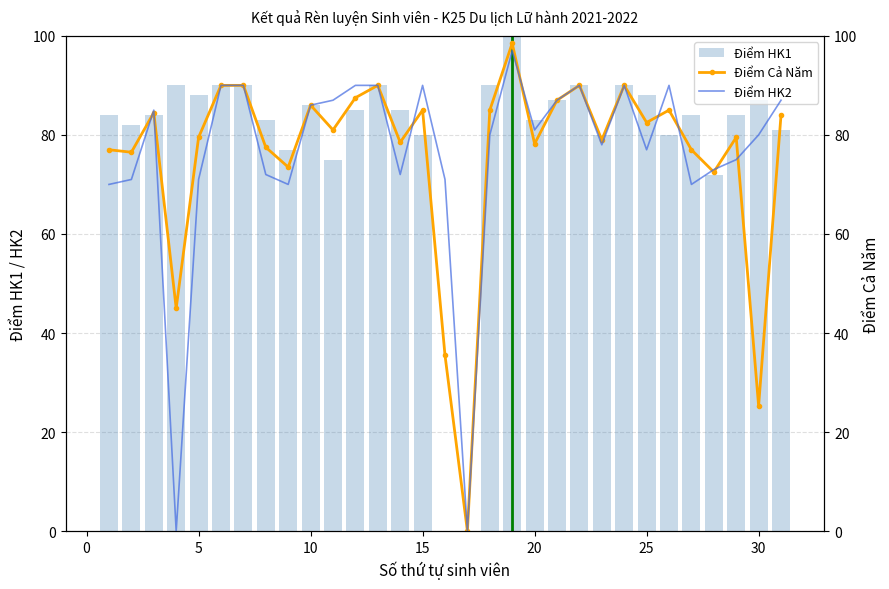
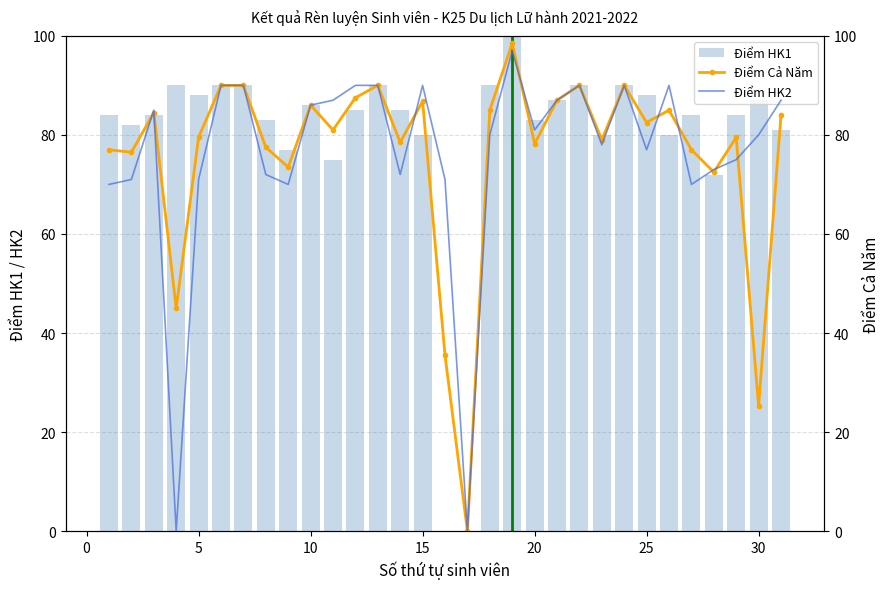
  {
    "Điểm Cả Năm": {
      "5": 80,
-     "15": 85,
+     "15": 87,
      "20": 78,
      "25": 83,
      "30": 25
    }
  }
